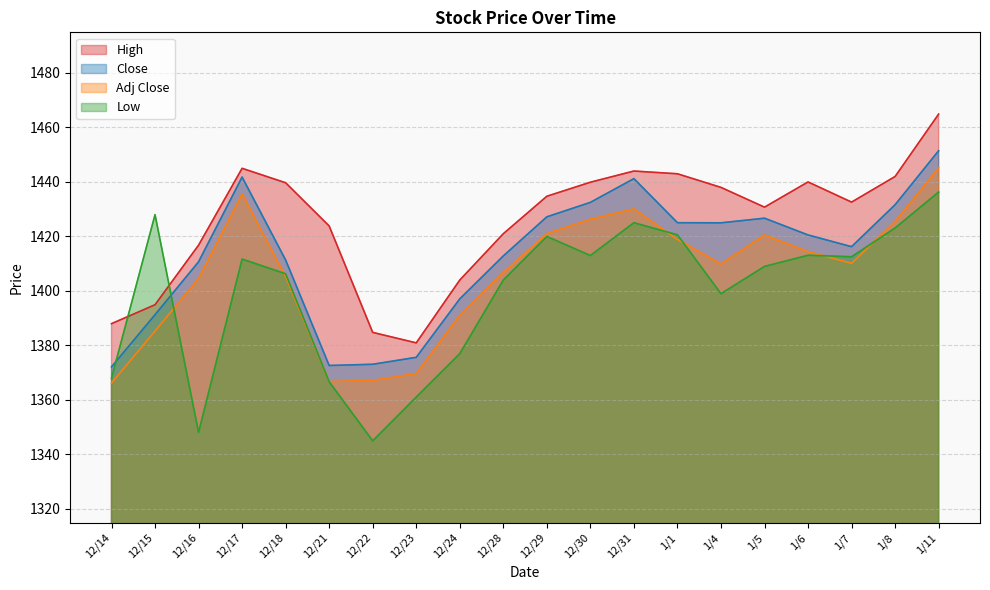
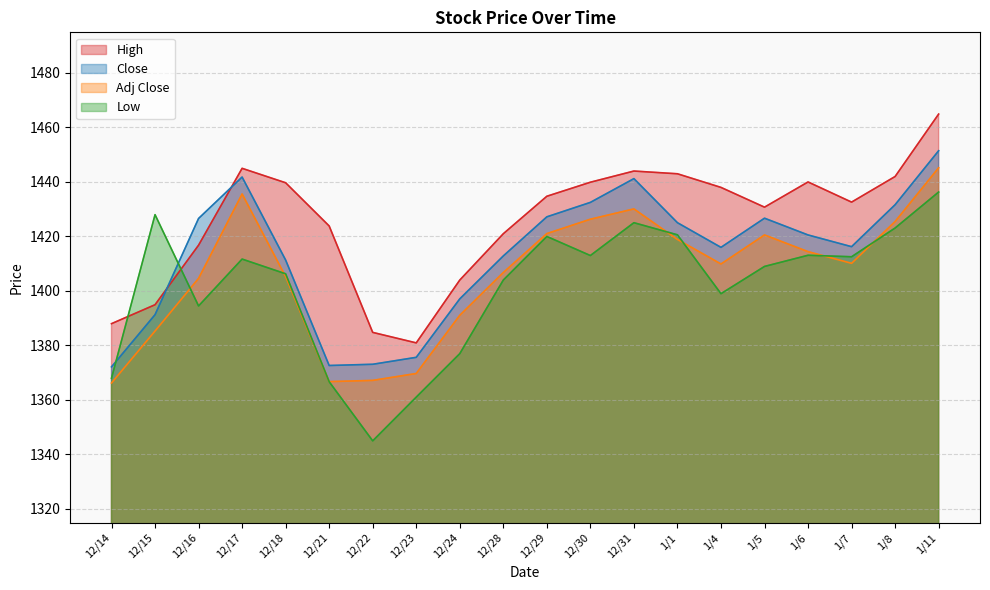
  {
    "Close": {
      "12/14": 1372,
      "12/15": 1391,
-     "12/16": 1411,
+     "12/16": 1427,
      "12/17": 1442,
      "12/18": 1411,
      "12/21": 1373,
      "12/22": 1373,
      "12/23": 1376,
      "12/24": 1397,
      "12/28": 1413,
      "12/29": 1427,
      "12/30": 1433,
      "12/31": 1441,
      "1/1": 1425,
-     "1/4": 1425,
+     "1/4": 1416,
      "1/5": 1427,
      "1/6": 1421,
      "1/7": 1416,
      "1/8": 1432,
      "1/11": 1451
    },
    "Low": {
      "12/14": 1368,
      "12/15": 1428,
-     "12/16": 1348,
+     "12/16": 1395,
      "12/17": 1412,
      "12/18": 1406,
      "12/22": 1345,
      "12/23": 1361,
      "12/24": 1377,
      "12/28": 1404,
      "12/29": 1420,
      "12/30": 1413,
      "12/31": 1425,
      "1/1": 1421,
      "1/4": 1399,
      "1/5": 1409,
      "1/6": 1413,
      "1/7": 1413,
      "1/8": 1423,
      "1/11": 1436
    }
  }
